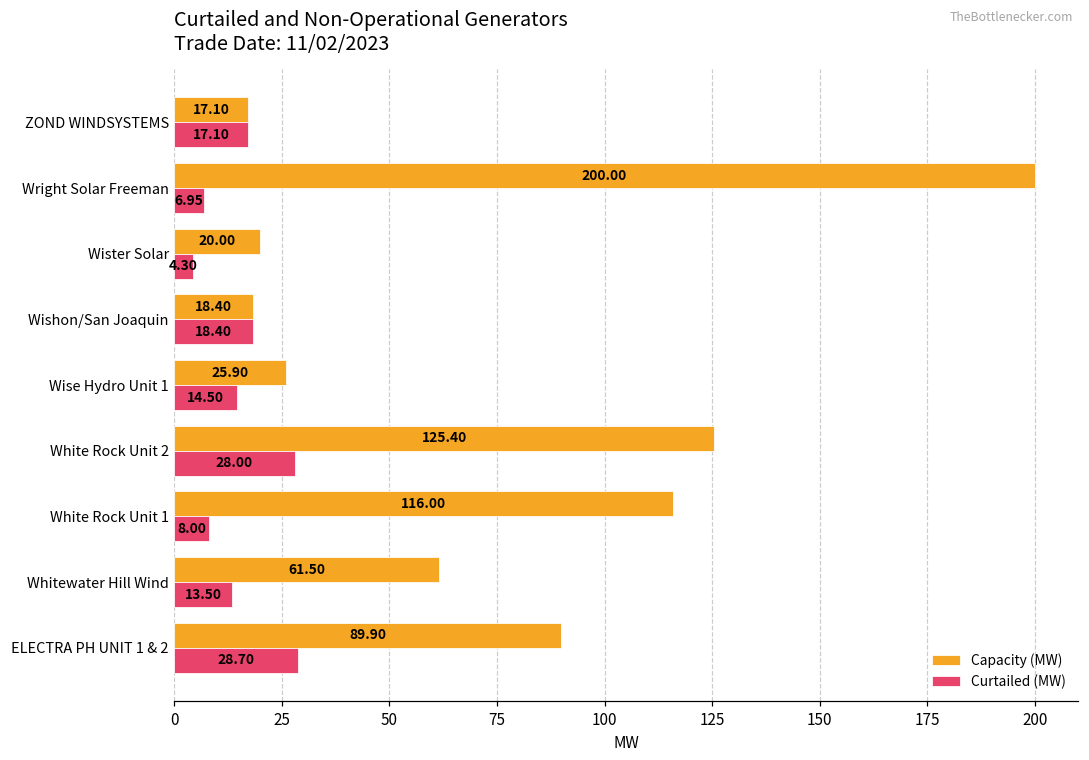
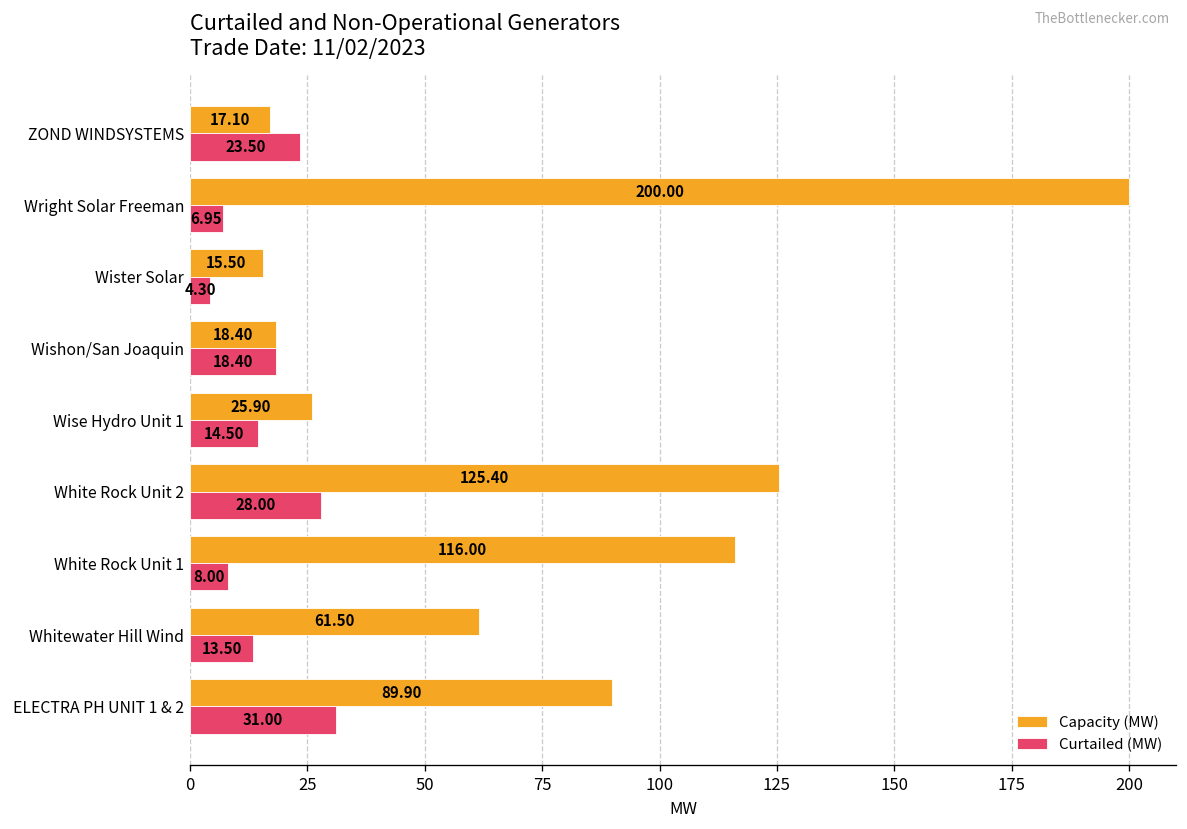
  {
    "Capacity (MW)": {
      "ZOND WINDSYSTEMS": 17.10,
      "Wright Solar Freeman": 200.00,
-     "Wister Solar": 20.00,
+     "Wister Solar": 15.50,
      "Wishon/San Joaquin": 18.40,
      "Wise Hydro Unit 1": 25.90,
      "White Rock Unit 2": 125.40,
      "White Rock Unit 1": 116.00,
      "Whitewater Hill Wind": 61.50,
      "ELECTRA PH UNIT 1 & 2": 89.90
    },
    "Curtailed (MW)": {
-     "ZOND WINDSYSTEMS": 17.10,
+     "ZOND WINDSYSTEMS": 23.50,
      "Wright Solar Freeman": 6.95,
      "Wister Solar": 4.30,
      "Wishon/San Joaquin": 18.40,
      "Wise Hydro Unit 1": 14.50,
      "White Rock Unit 2": 28.00,
      "White Rock Unit 1": 8.00,
      "Whitewater Hill Wind": 13.50,
-     "ELECTRA PH UNIT 1 & 2": 28.70
+     "ELECTRA PH UNIT 1 & 2": 31.00
    }
  }
